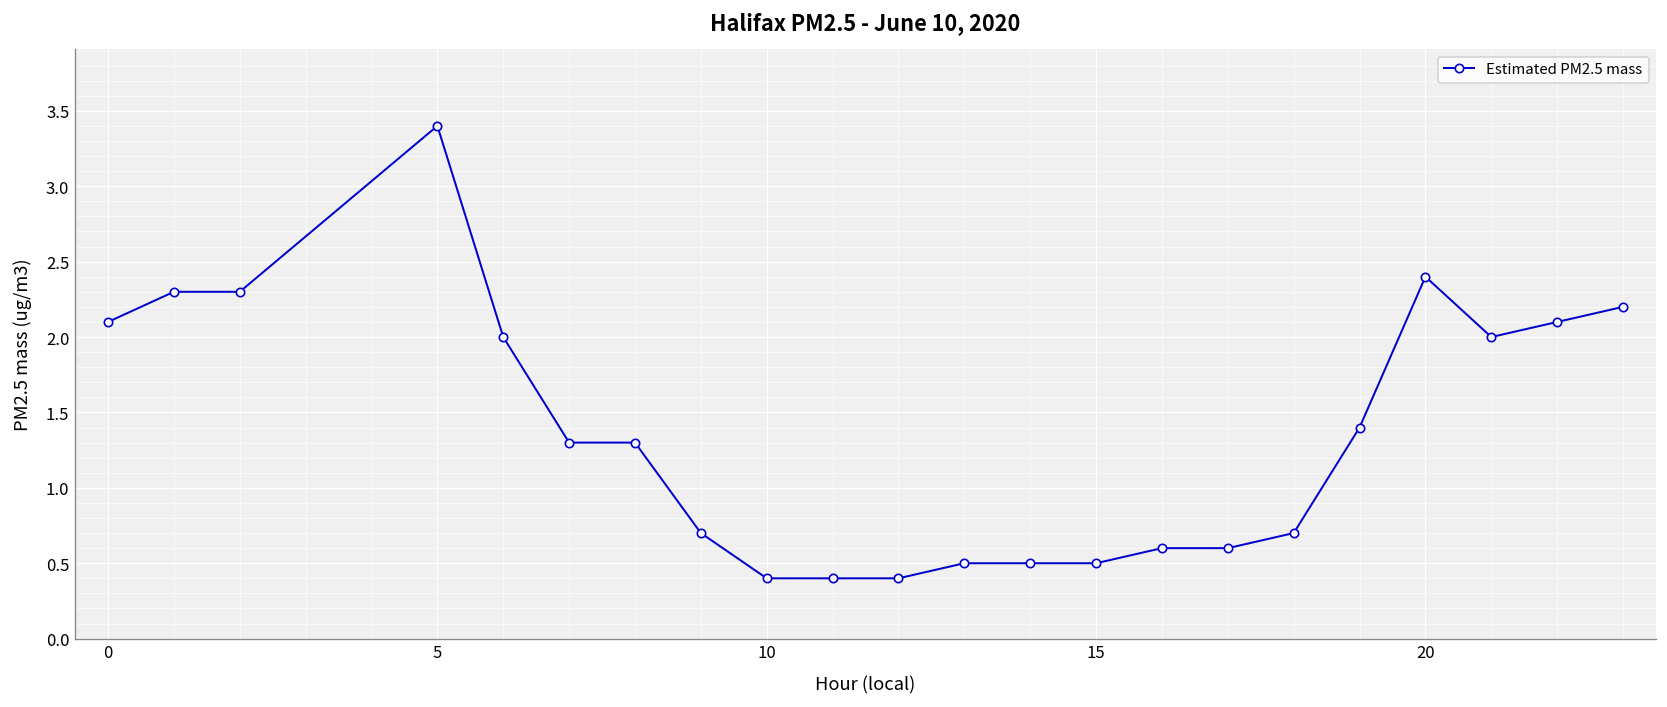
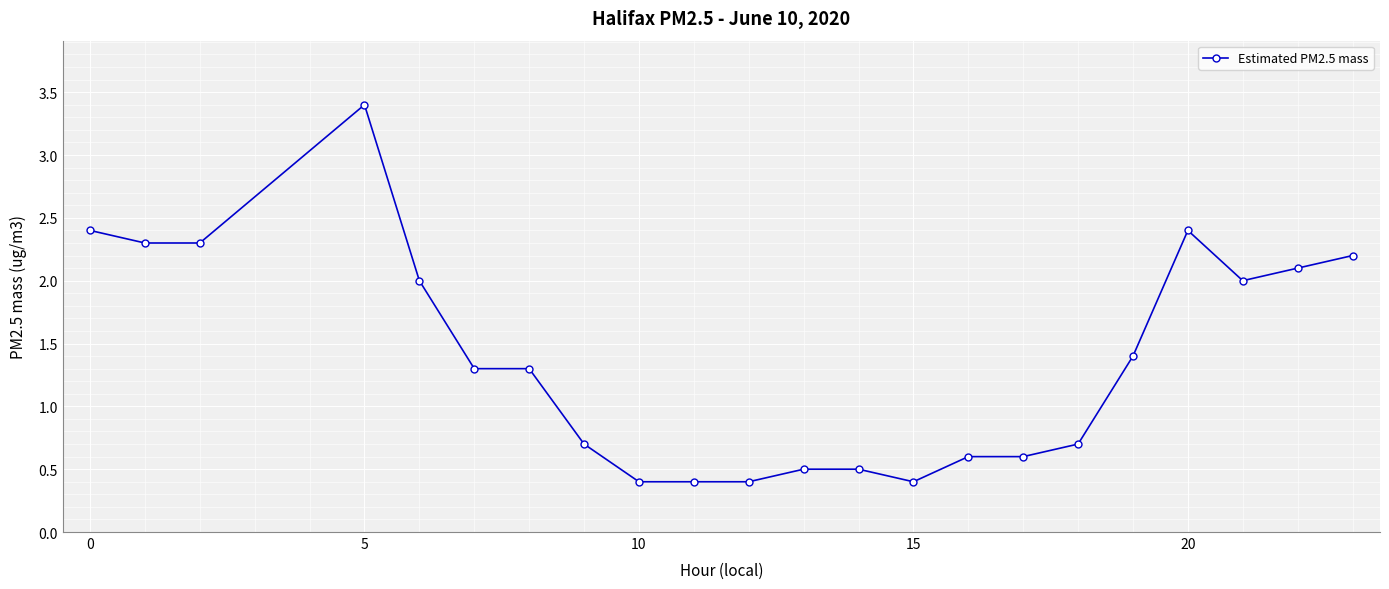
  {
-   "0": 2.1,
+   "0": 2.4,
    "5": 3.4,
    "10": 0.4,
-   "15": 0.5,
+   "15": 0.4,
    "20": 2.4
  }
